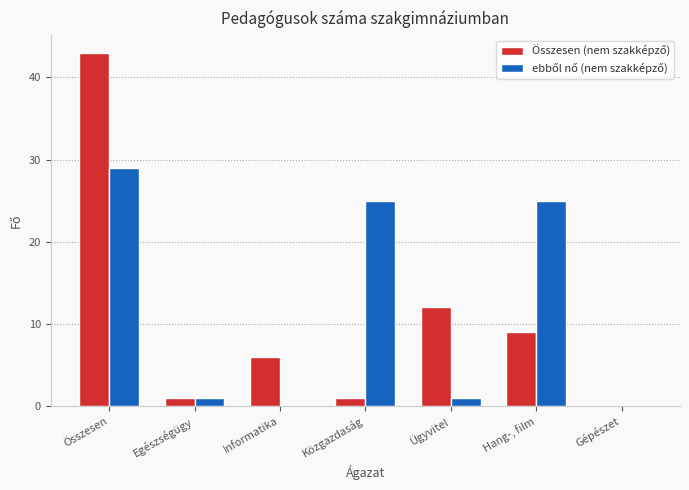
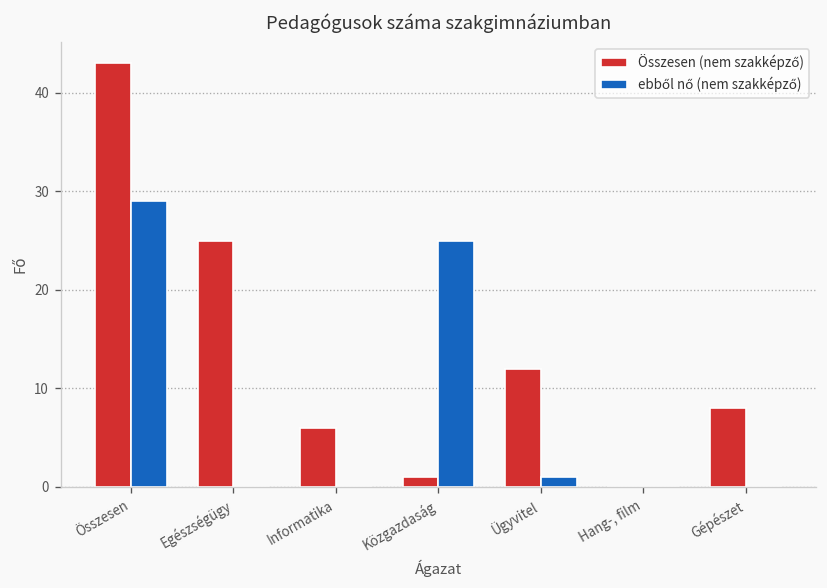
  {
    "Összesen (nem szakképző)": {
      "Összesen": 43,
-     "Egészségügy": 1,
+     "Egészségügy": 25,
      "Informatika": 6,
      "Közgazdaság": 1,
      "Ügyvitel": 12,
-     "Hang-, film": 9,
-     "Gépészet": 0
+     "Hang-, film": 0,
+     "Gépészet": 8
    },
    "ebből nő (nem szakképző)": {
      "Összesen": 29,
-     "Egészségügy": 1,
+     "Egészségügy": 0,
      "Informatika": 0,
      "Közgazdaság": 25,
      "Ügyvitel": 1,
-     "Hang-, film": 25,
+     "Hang-, film": 0,
      "Gépészet": 0
    }
  }
